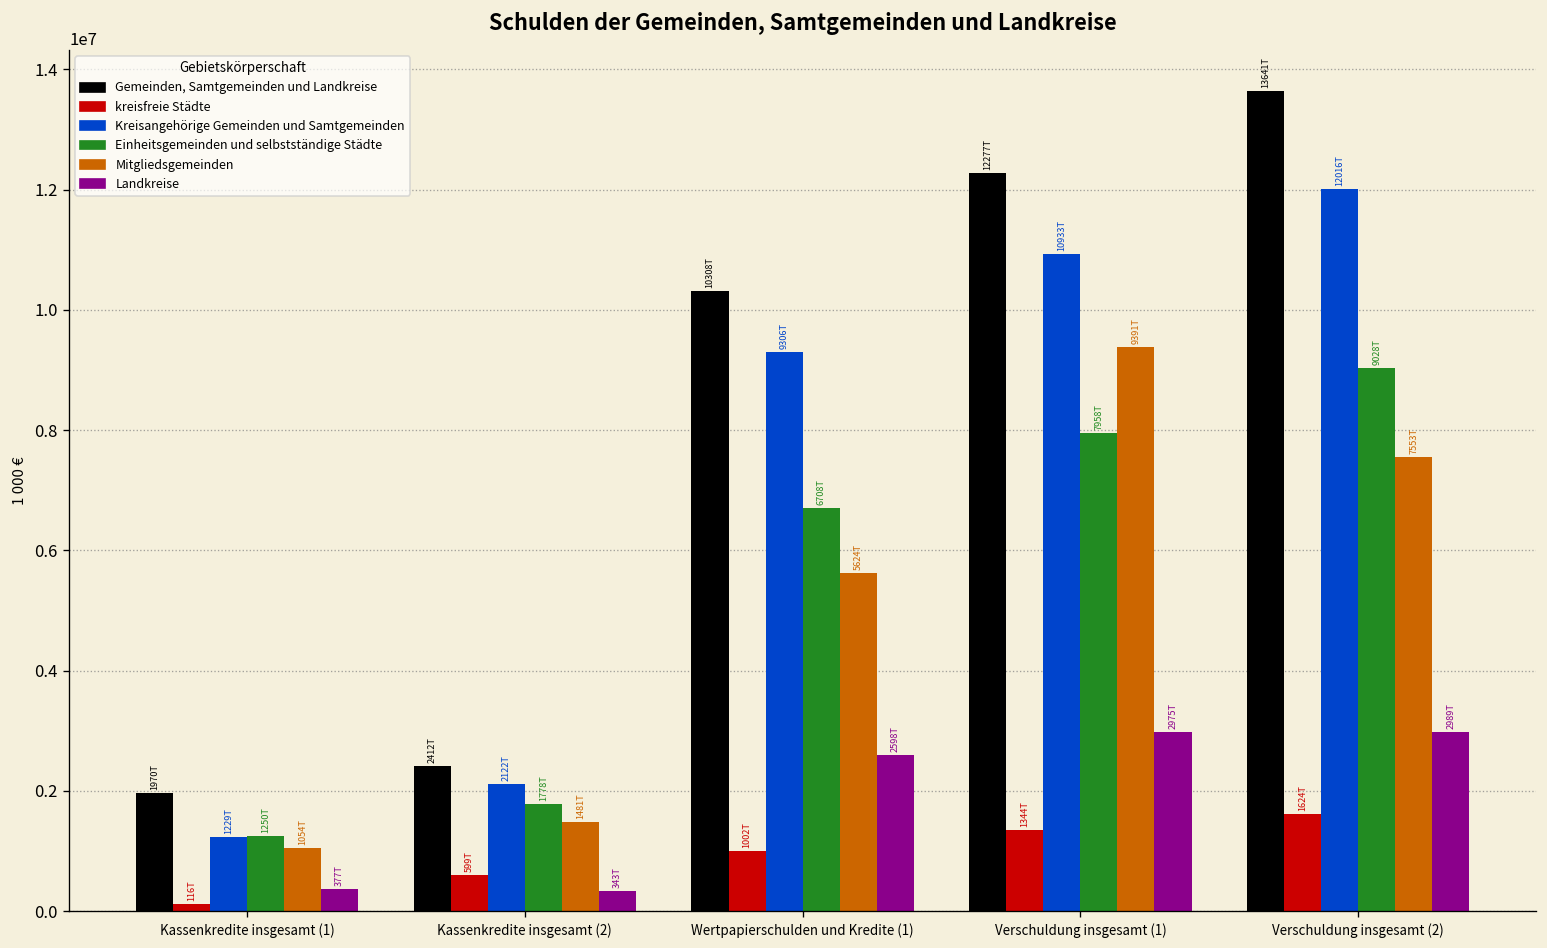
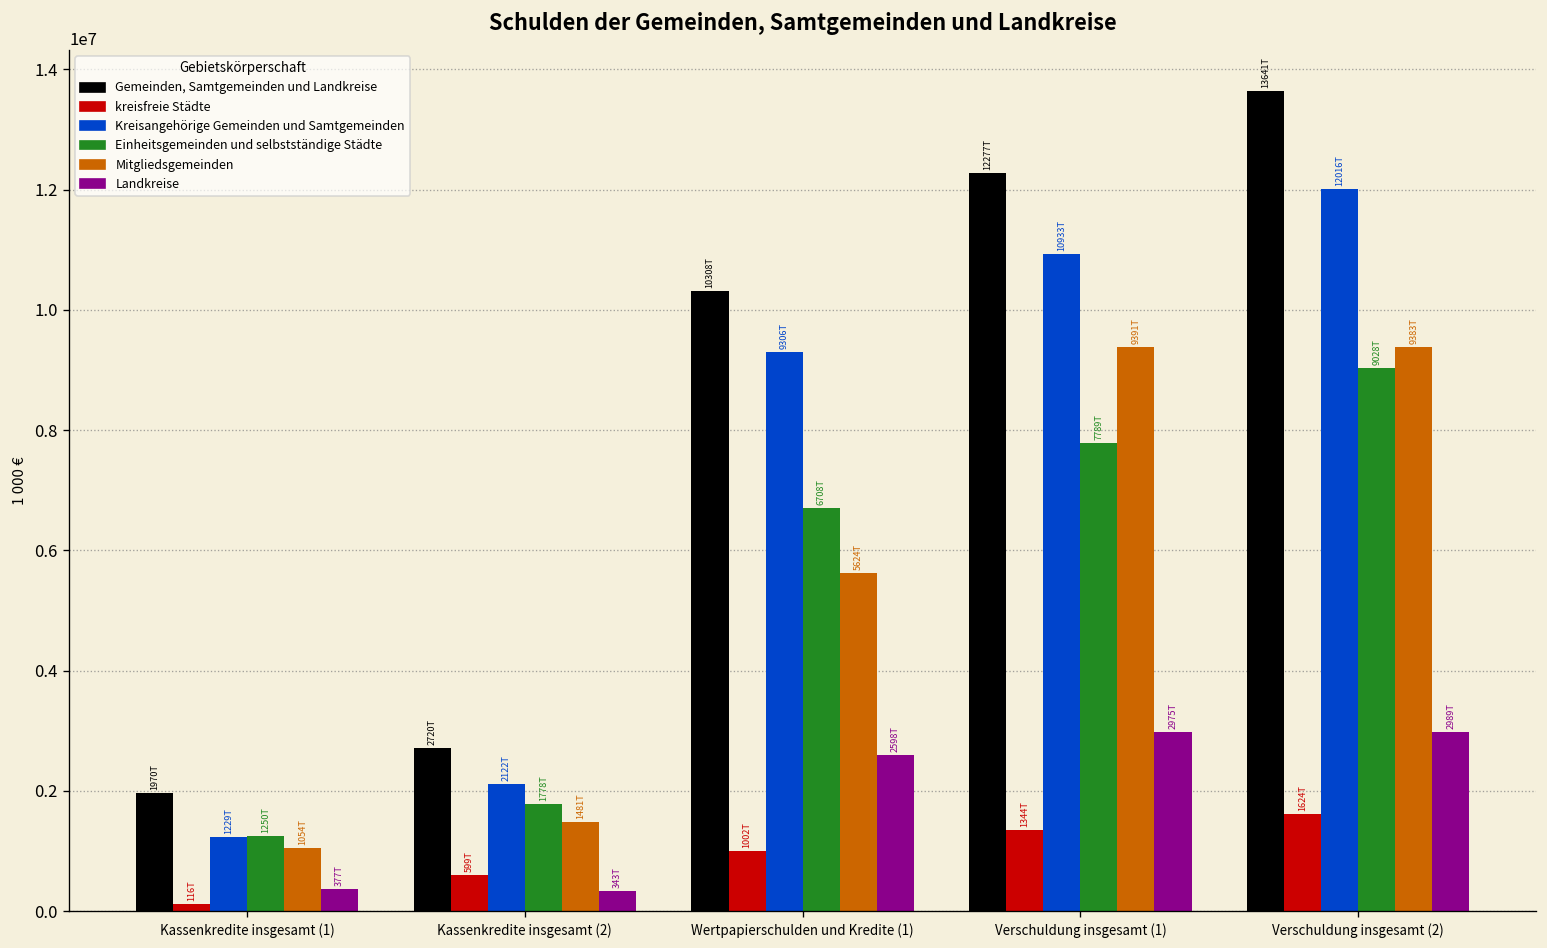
  {
    "Gemeinden, Samtgemeinden und Landkreise": {
      "Kassenkredite insgesamt (1)": "1970T",
-     "Kassenkredite insgesamt (2)": "2412T",
+     "Kassenkredite insgesamt (2)": "2720T",
      "Wertpapierschulden und Kredite (1)": "10308T",
      "Verschuldung insgesamt (1)": "12277T",
      "Verschuldung insgesamt (2)": "13641T"
    },
    "kreisfreie Städte": {
      "Kassenkredite insgesamt (1)": "116T",
      "Kassenkredite insgesamt (2)": "599T",
      "Wertpapierschulden und Kredite (1)": "1002T",
      "Verschuldung insgesamt (1)": "1344T",
      "Verschuldung insgesamt (2)": "1624T"
    },
    "Kreisangehörige Gemeinden und Samtgemeinden": {
      "Kassenkredite insgesamt (1)": "1229T",
      "Kassenkredite insgesamt (2)": "2122T",
      "Wertpapierschulden und Kredite (1)": "9306T",
      "Verschuldung insgesamt (1)": "10933T",
      "Verschuldung insgesamt (2)": "12016T"
    },
    "Einheitsgemeinden und selbstständige Städte": {
      "Kassenkredite insgesamt (1)": "1250T",
      "Kassenkredite insgesamt (2)": "1778T",
      "Wertpapierschulden und Kredite (1)": "6708T",
-     "Verschuldung insgesamt (1)": "7958T",
+     "Verschuldung insgesamt (1)": "7789T",
      "Verschuldung insgesamt (2)": "9028T"
    },
    "Mitgliedsgemeinden": {
      "Kassenkredite insgesamt (1)": "1054T",
      "Kassenkredite insgesamt (2)": "1481T",
      "Wertpapierschulden und Kredite (1)": "5624T",
      "Verschuldung insgesamt (1)": "9391T",
-     "Verschuldung insgesamt (2)": "7553T"
+     "Verschuldung insgesamt (2)": "9383T"
    },
    "Landkreise": {
      "Kassenkredite insgesamt (1)": "377T",
      "Kassenkredite insgesamt (2)": "343T",
      "Wertpapierschulden und Kredite (1)": "2598T",
      "Verschuldung insgesamt (1)": "2975T",
      "Verschuldung insgesamt (2)": "2989T"
    }
  }
